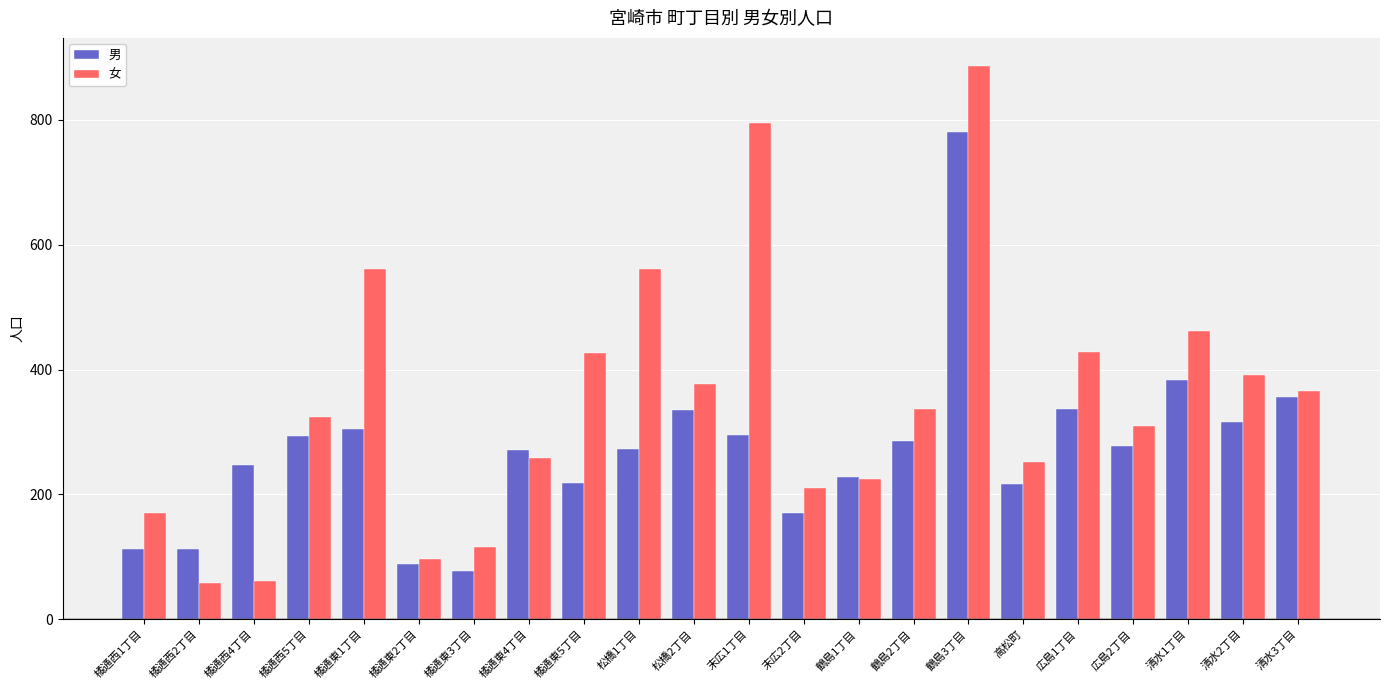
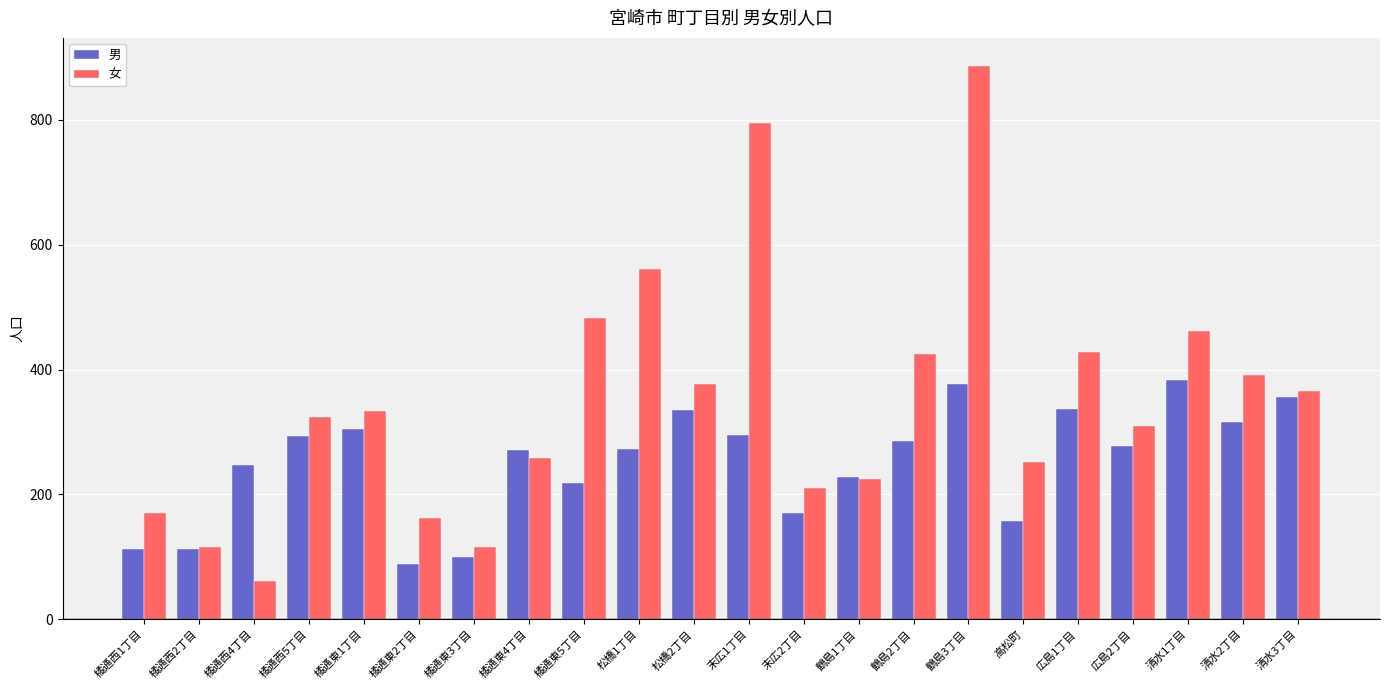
  {
    "男": {
      "橘通西1丁目": 110,
      "橘通西2丁目": 110,
      "橘通西4丁目": 250,
      "橘通西5丁目": 290,
      "橘通東1丁目": 300,
      "橘通東2丁目": 90,
-     "橘通東3丁目": 80,
+     "橘通東3丁目": 100,
      "橘通東4丁目": 270,
      "橘通東5丁目": 220,
      "松橋1丁目": 270,
      "松橋2丁目": 340,
      "末広1丁目": 300,
      "末広2丁目": 170,
      "鶴島1丁目": 230,
      "鶴島2丁目": 290,
-     "鶴島3丁目": 780,
-     "高松町": 220,
+     "鶴島3丁目": 380,
+     "高松町": 160,
      "広島1丁目": 340,
      "広島2丁目": 280,
      "清水1丁目": 380,
      "清水2丁目": 320,
      "清水3丁目": 360
    },
    "女": {
      "橘通西1丁目": 170,
-     "橘通西2丁目": 60,
+     "橘通西2丁目": 120,
      "橘通西4丁目": 60,
      "橘通西5丁目": 320,
-     "橘通東1丁目": 560,
-     "橘通東2丁目": 100,
+     "橘通東1丁目": 330,
+     "橘通東2丁目": 160,
      "橘通東3丁目": 120,
      "橘通東4丁目": 260,
-     "橘通東5丁目": 430,
+     "橘通東5丁目": 480,
      "松橋1丁目": 560,
      "松橋2丁目": 380,
      "末広1丁目": 800,
      "末広2丁目": 210,
      "鶴島1丁目": 220,
-     "鶴島2丁目": 340,
+     "鶴島2丁目": 430,
      "鶴島3丁目": 890,
      "高松町": 250,
      "広島1丁目": 430,
      "広島2丁目": 310,
      "清水1丁目": 460,
      "清水2丁目": 390,
      "清水3丁目": 370
    }
  }
